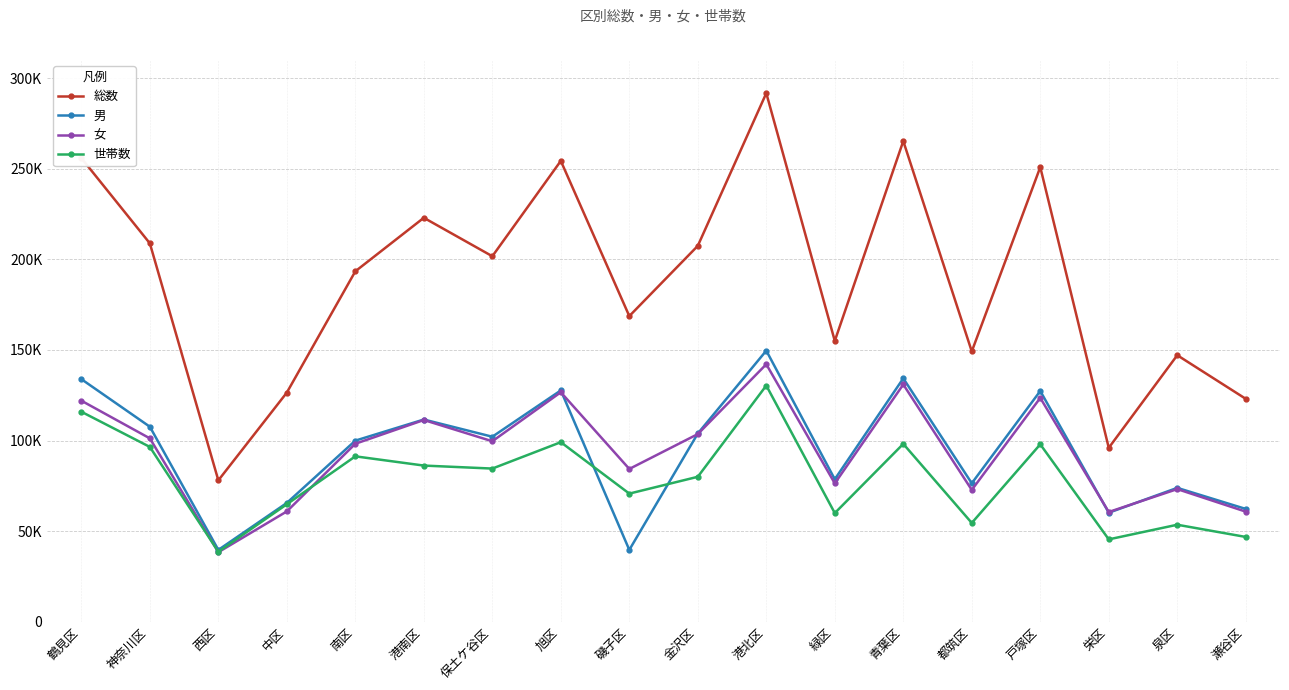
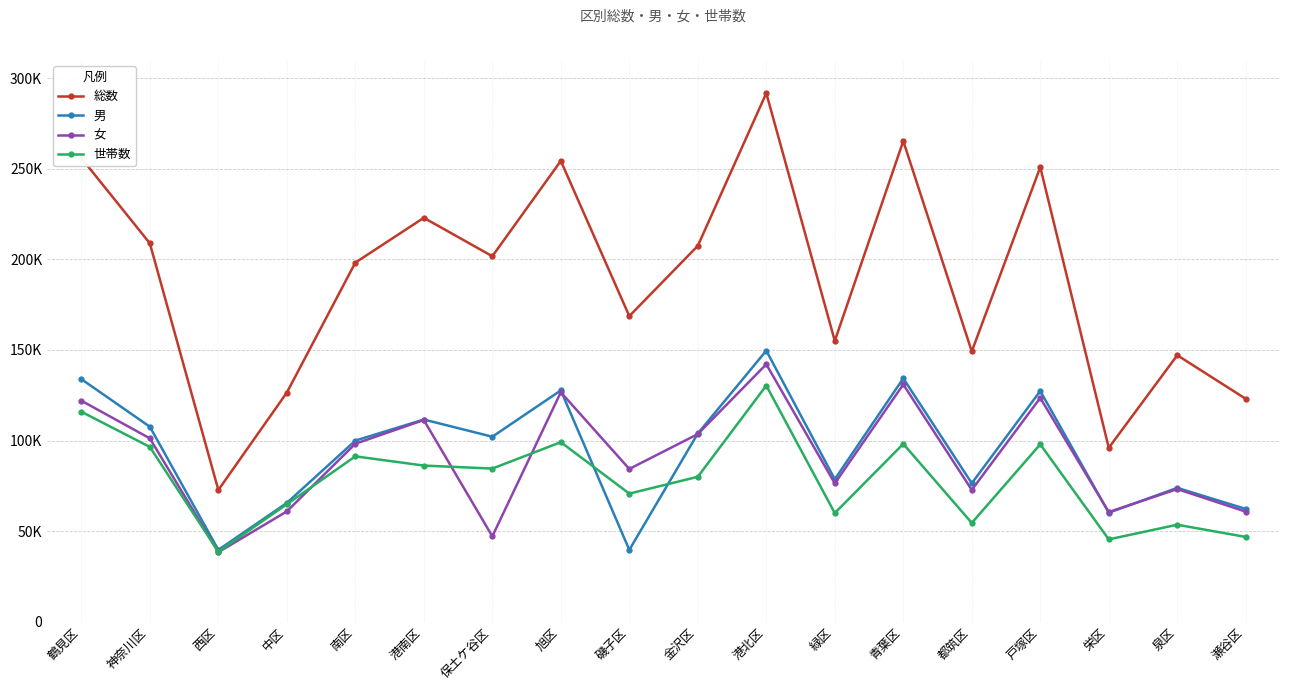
  {
    "総数": {
      "神奈川区": 209000,
-     "西区": 78000,
+     "西区": 73000,
      "中区": 126000,
-     "南区": 193000,
+     "南区": 198000,
      "港南区": 223000,
      "保土ケ谷区": 202000,
      "旭区": 254000,
      "磯子区": 169000,
      "金沢区": 207000,
      "港北区": 292000,
      "緑区": 155000,
      "青葉区": 265000,
      "都筑区": 149000,
      "戸塚区": 251000,
      "栄区": 96000,
      "泉区": 147000,
      "瀬谷区": 123000
    },
    "男": {
      "鶴見区": 134000,
      "神奈川区": 108000,
      "南区": 100000,
      "保土ケ谷区": 102000,
      "磯子区": 40000,
      "港北区": 150000,
      "緑区": 79000,
      "青葉区": 134000,
      "都筑区": 76000,
      "戸塚区": 127000,
      "瀬谷区": 62000
    },
    "女": {
      "鶴見区": 122000,
      "神奈川区": 101000,
      "中区": 61000,
      "南区": 98000,
-     "保土ケ谷区": 100000,
+     "保土ケ谷区": 47000,
      "磯子区": 84000,
      "港北区": 142000,
      "緑区": 76000,
      "青葉区": 131000,
      "都筑区": 73000,
      "戸塚区": 124000,
      "瀬谷区": 61000
    },
    "世帯数": {
      "鶴見区": 116000,
      "神奈川区": 96000,
      "南区": 91000,
      "港南区": 86000,
      "保土ケ谷区": 85000,
      "旭区": 99000,
      "磯子区": 71000,
      "金沢区": 80000,
      "港北区": 130000,
      "緑区": 60000,
      "青葉区": 98000,
      "都筑区": 55000,
      "戸塚区": 98000,
      "栄区": 45000,
      "泉区": 54000,
      "瀬谷区": 47000
    }
  }
